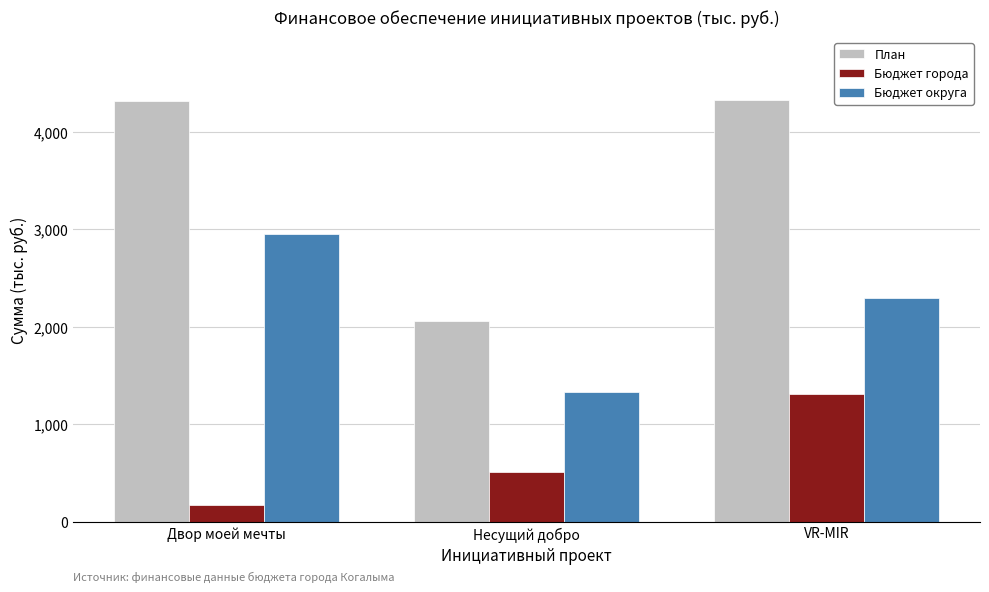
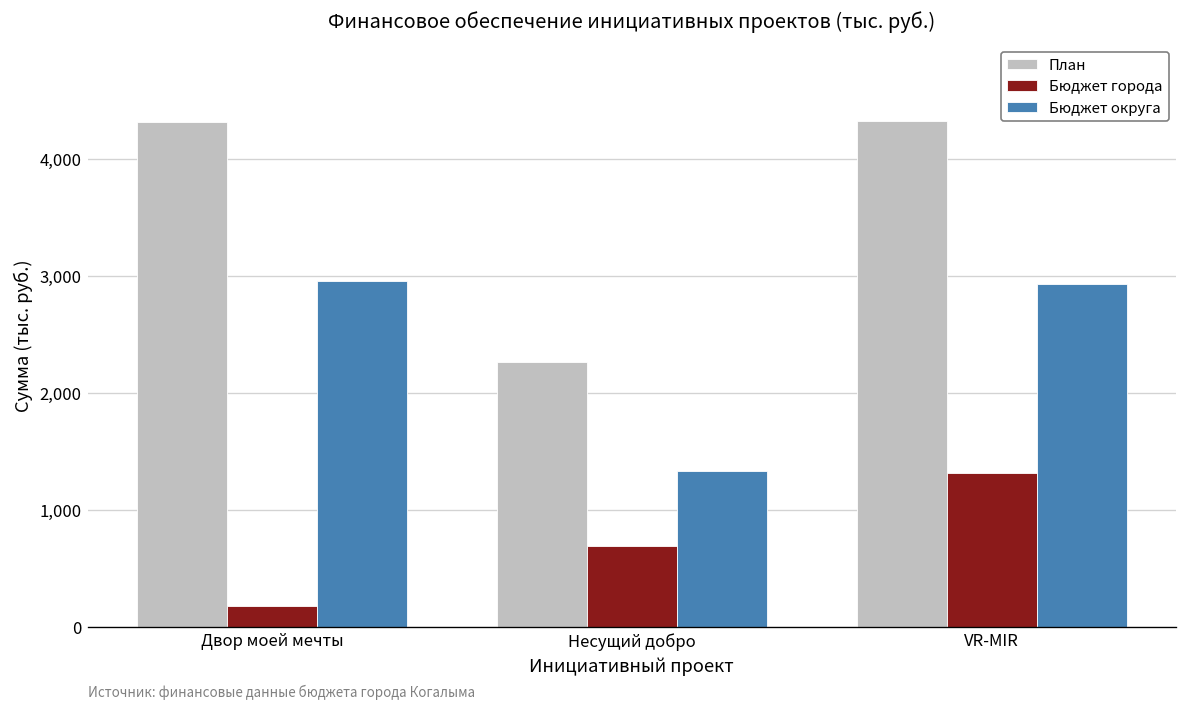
  {
    "План": {
      "Двор моей мечты": "4,300",
-     "Несущий добро": "2,100",
+     "Несущий добро": "2,300",
      "VR-MIR": "4,300"
    },
    "Бюджет города": {
      "Двор моей мечты": "200",
-     "Несущий добро": "500",
+     "Несущий добро": "700",
      "VR-MIR": "1,300"
    },
    "Бюджет округа": {
      "Двор моей мечты": "3,000",
      "Несущий добро": "1,300",
-     "VR-MIR": "2,300"
+     "VR-MIR": "2,900"
    }
  }
